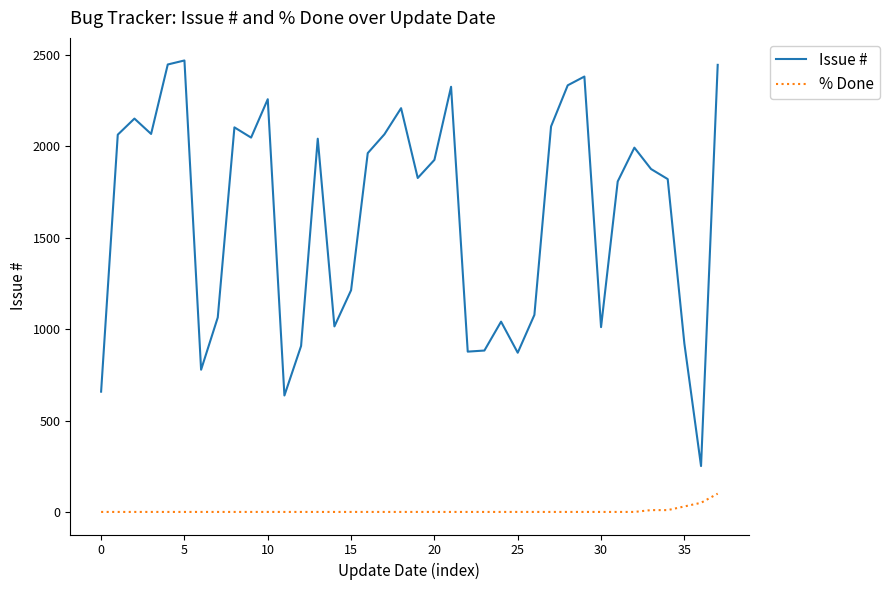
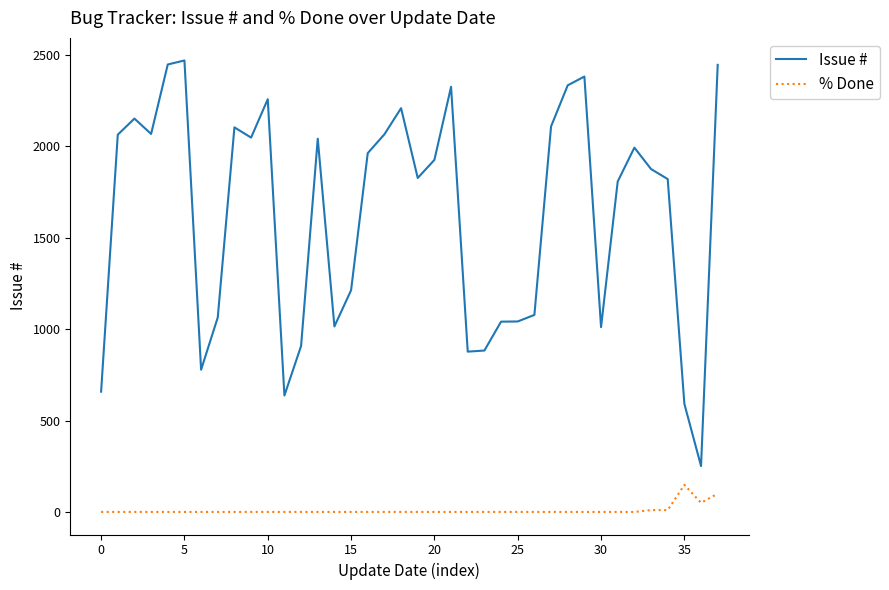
  {
    "Issue #": {
      "0": 660,
      "5": 2470,
      "10": 2260,
      "15": 1210,
      "20": 1930,
-     "25": 870,
+     "25": 1040,
      "30": 1010,
-     "35": 920
+     "35": 590
    },
    "% Done": {
      "0": 0,
      "5": 0,
      "10": 0,
      "15": 0,
      "20": 0,
      "25": 0,
      "30": 0,
-     "35": 30
+     "35": 150
    }
  }
